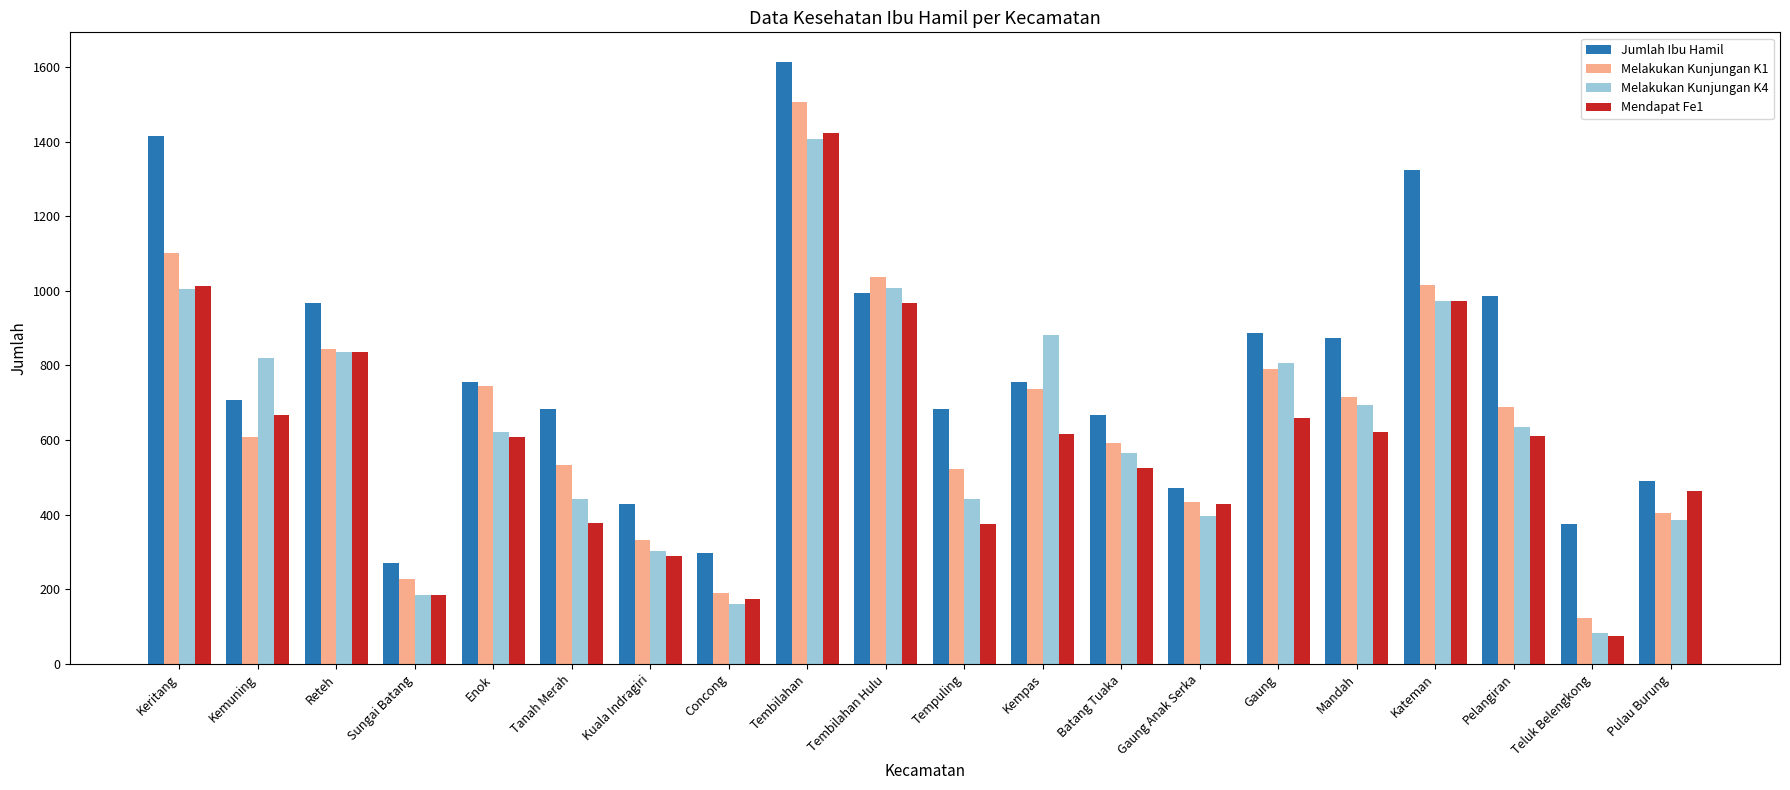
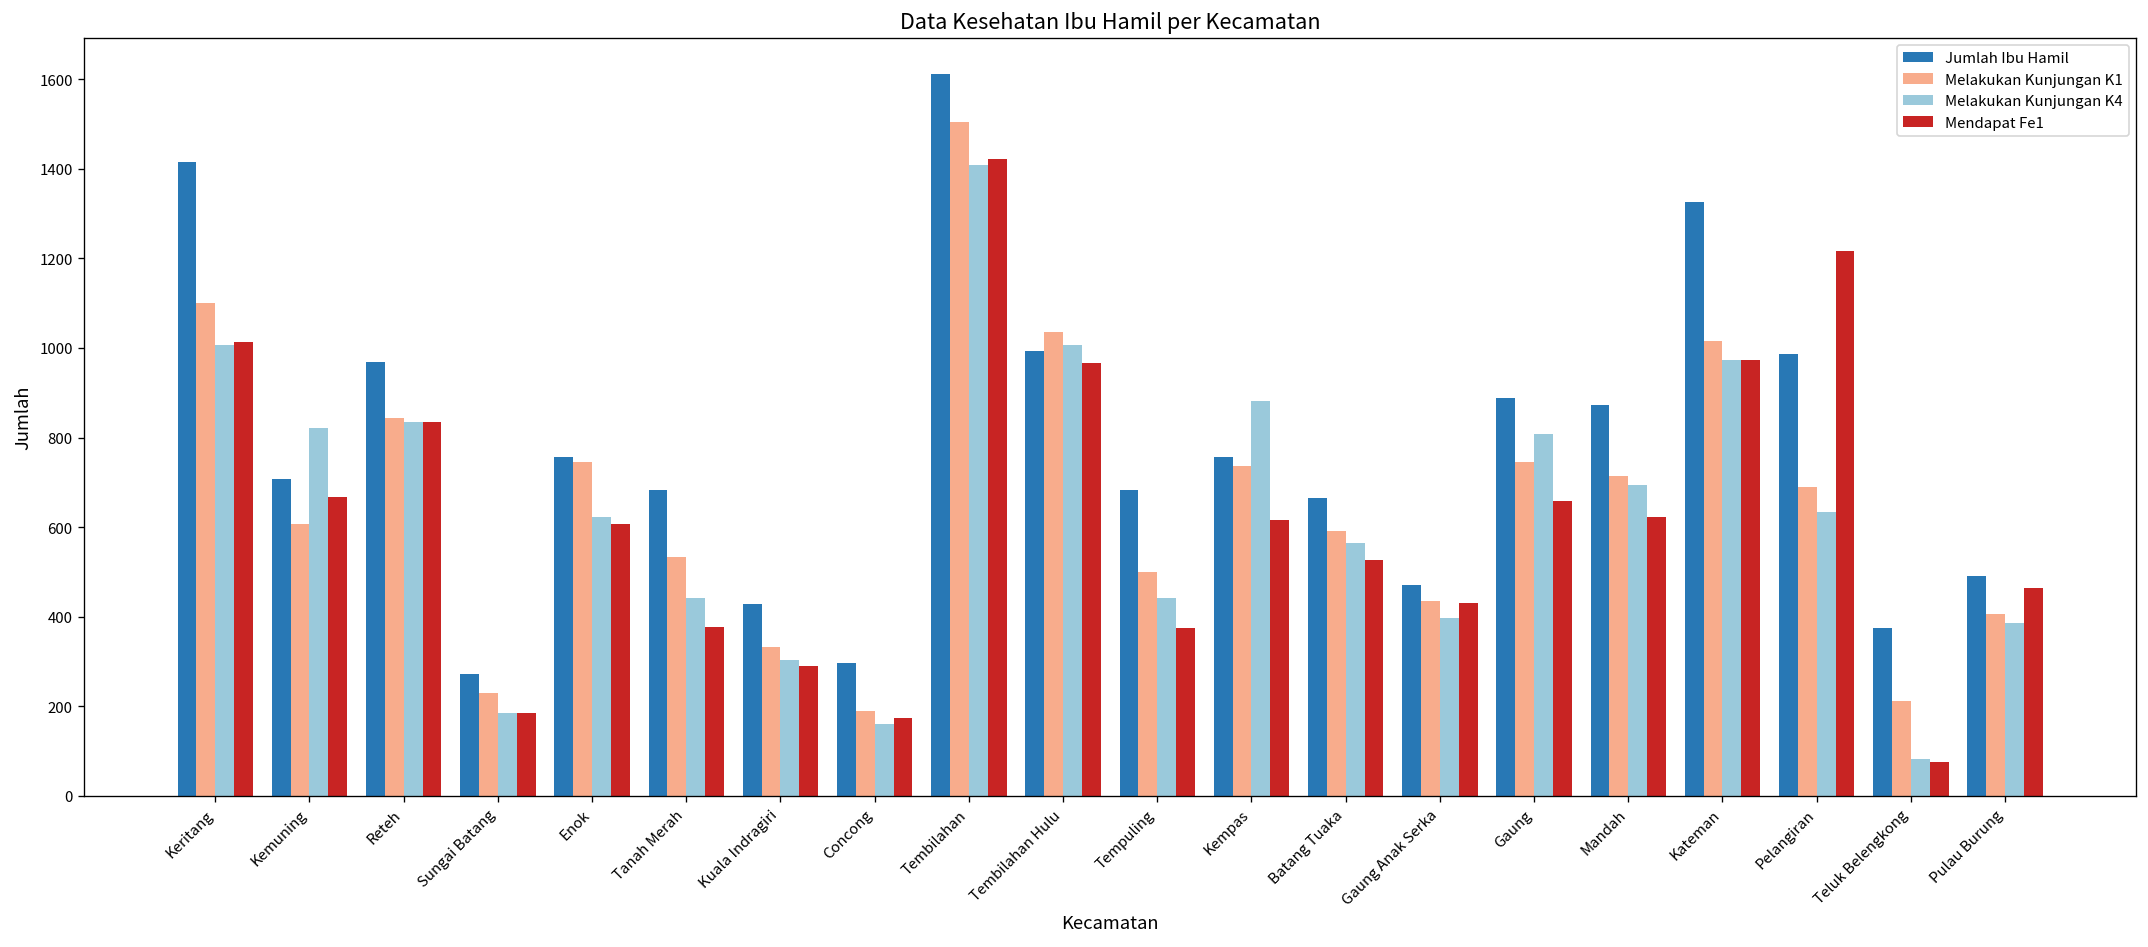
  {
    "Jumlah Ibu Hamil": {
      "Keritang": 1420,
      "Kemuning": 710,
      "Reteh": 970,
      "Sungai Batang": 270,
      "Enok": 760,
      "Tanah Merah": 680,
      "Kuala Indragiri": 430,
      "Concong": 300,
      "Tembilahan": 1610,
      "Tembilahan Hulu": 990,
      "Tempuling": 680,
      "Kempas": 760,
      "Batang Tuaka": 670,
      "Gaung Anak Serka": 470,
      "Gaung": 890,
      "Mandah": 870,
      "Kateman": 1330,
      "Pelangiran": 990,
      "Teluk Belengkong": 380,
      "Pulau Burung": 490
    },
    "Melakukan Kunjungan K1": {
      "Keritang": 1100,
      "Kemuning": 610,
      "Reteh": 840,
      "Sungai Batang": 230,
      "Enok": 750,
      "Tanah Merah": 530,
      "Kuala Indragiri": 330,
      "Concong": 190,
      "Tembilahan": 1510,
      "Tembilahan Hulu": 1040,
-     "Tempuling": 520,
+     "Tempuling": 500,
      "Kempas": 740,
      "Batang Tuaka": 590,
      "Gaung Anak Serka": 440,
-     "Gaung": 790,
+     "Gaung": 750,
      "Mandah": 720,
      "Kateman": 1020,
      "Pelangiran": 690,
-     "Teluk Belengkong": 120,
+     "Teluk Belengkong": 210,
      "Pulau Burung": 410
    },
    "Melakukan Kunjungan K4": {
      "Keritang": 1010,
      "Kemuning": 820,
      "Reteh": 840,
      "Sungai Batang": 190,
      "Enok": 620,
      "Tanah Merah": 440,
      "Kuala Indragiri": 300,
      "Concong": 160,
      "Tembilahan": 1410,
      "Tembilahan Hulu": 1010,
      "Tempuling": 440,
      "Kempas": 880,
      "Batang Tuaka": 570,
      "Gaung Anak Serka": 400,
      "Gaung": 810,
      "Mandah": 700,
      "Kateman": 970,
      "Pelangiran": 630,
      "Teluk Belengkong": 80,
      "Pulau Burung": 390
    },
    "Mendapat Fe1": {
      "Keritang": 1010,
      "Kemuning": 670,
      "Reteh": 840,
      "Sungai Batang": 190,
      "Enok": 610,
      "Tanah Merah": 380,
      "Kuala Indragiri": 290,
      "Concong": 170,
      "Tembilahan": 1420,
      "Tembilahan Hulu": 970,
      "Tempuling": 380,
      "Kempas": 620,
      "Batang Tuaka": 530,
      "Gaung Anak Serka": 430,
      "Gaung": 660,
      "Mandah": 620,
      "Kateman": 970,
-     "Pelangiran": 610,
+     "Pelangiran": 1220,
      "Teluk Belengkong": 80,
      "Pulau Burung": 460
    }
  }
